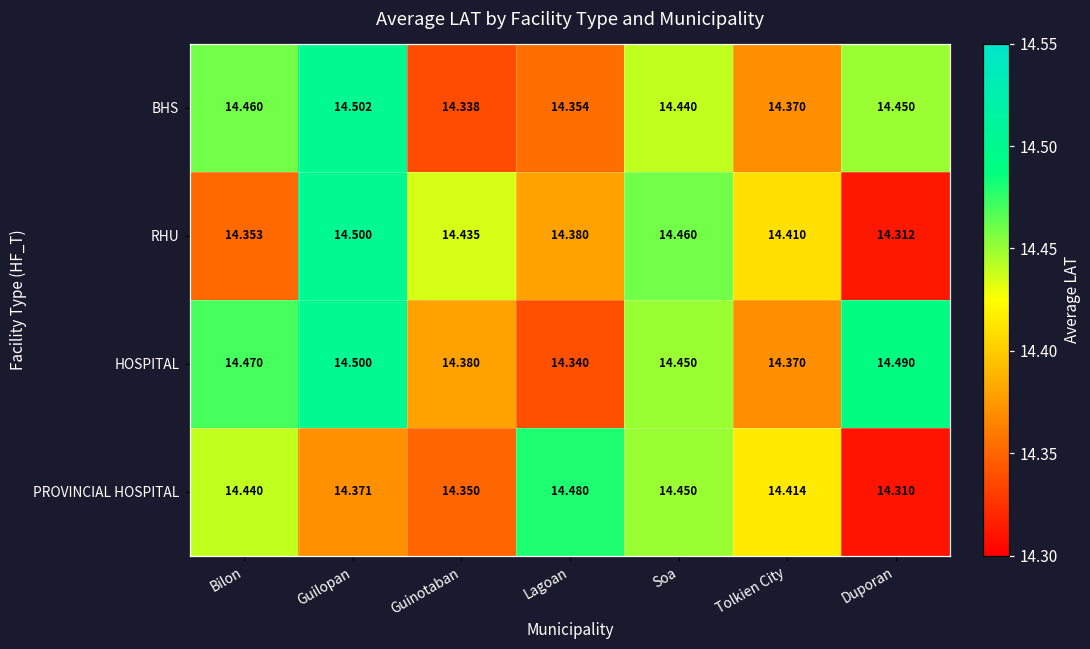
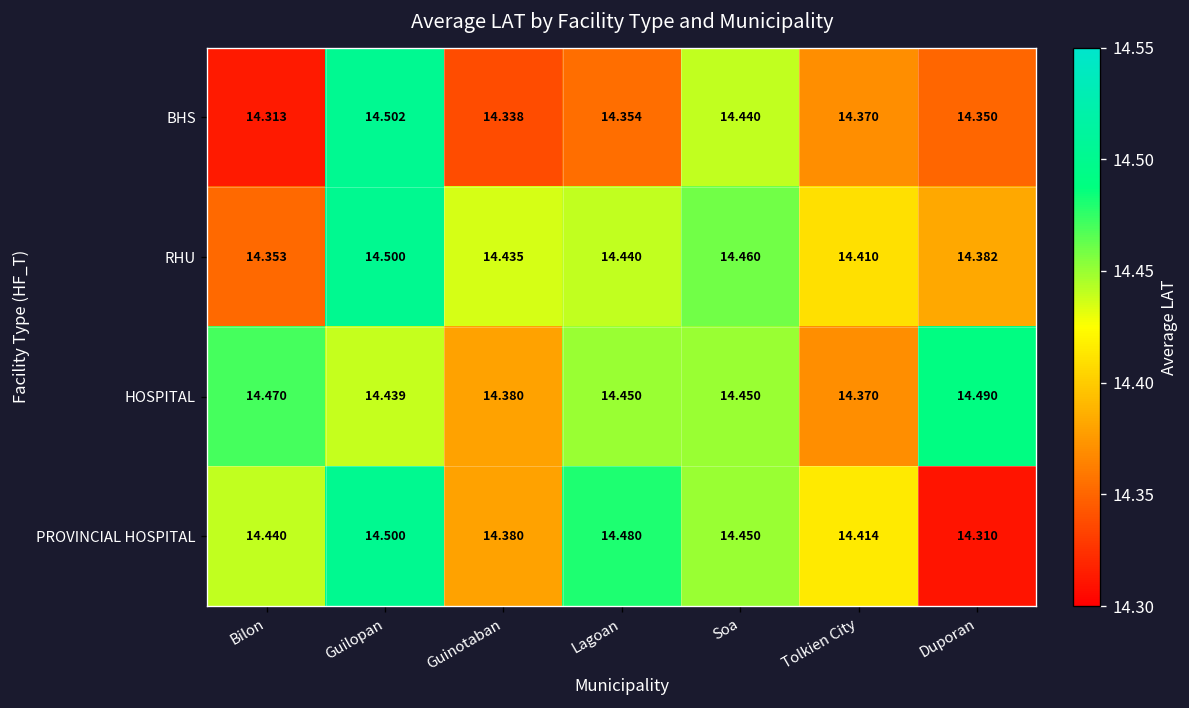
  {
    "BHS": {
-     "Bilon": 14.460,
+     "Bilon": 14.313,
      "Guilopan": 14.502,
      "Guinotaban": 14.338,
      "Lagoan": 14.354,
      "Soa": 14.440,
      "Tolkien City": 14.370,
-     "Duporan": 14.450
+     "Duporan": 14.350
    },
    "RHU": {
      "Bilon": 14.353,
      "Guilopan": 14.500,
      "Guinotaban": 14.435,
-     "Lagoan": 14.380,
+     "Lagoan": 14.440,
      "Soa": 14.460,
      "Tolkien City": 14.410,
-     "Duporan": 14.312
+     "Duporan": 14.382
    },
    "HOSPITAL": {
      "Bilon": 14.470,
-     "Guilopan": 14.500,
+     "Guilopan": 14.439,
      "Guinotaban": 14.380,
-     "Lagoan": 14.340,
+     "Lagoan": 14.450,
      "Soa": 14.450,
      "Tolkien City": 14.370,
      "Duporan": 14.490
    },
    "PROVINCIAL HOSPITAL": {
      "Bilon": 14.440,
-     "Guilopan": 14.371,
-     "Guinotaban": 14.350,
+     "Guilopan": 14.500,
+     "Guinotaban": 14.380,
      "Lagoan": 14.480,
      "Soa": 14.450,
      "Tolkien City": 14.414,
      "Duporan": 14.310
    }
  }
